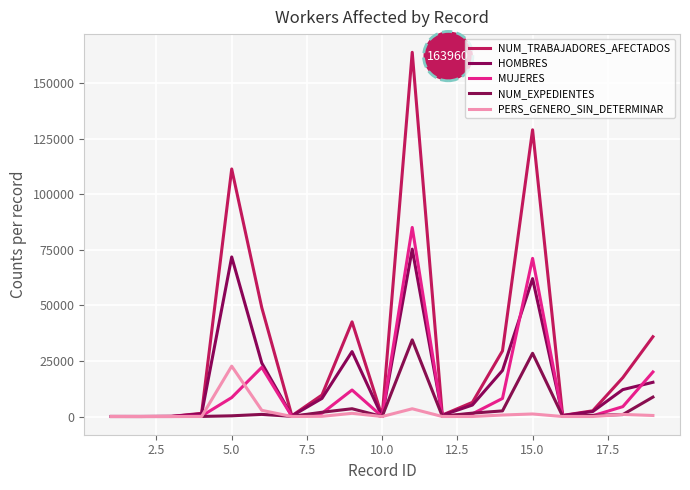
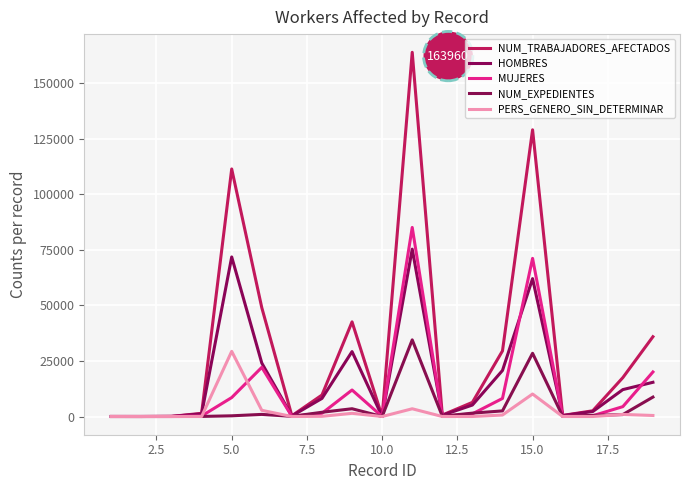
  {
    "MUJERES": {
      "5.0": 9000,
      "15.0": 71000
    },
    "PERS_GENERO_SIN_DETERMINAR": {
-     "5.0": 23000,
-     "15.0": 1000
+     "5.0": 29000,
+     "15.0": 10000
    }
  }
